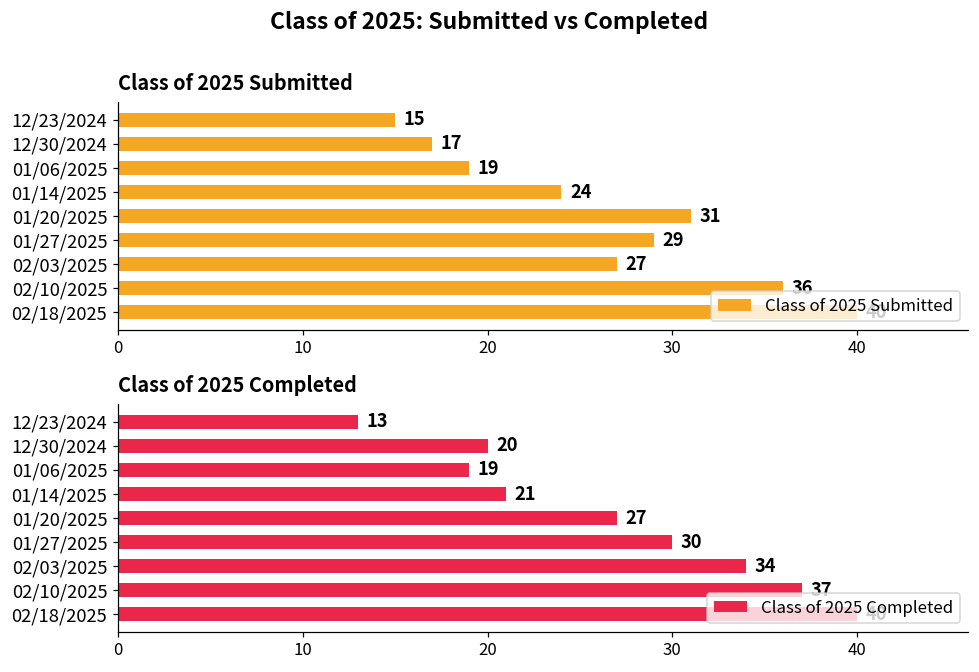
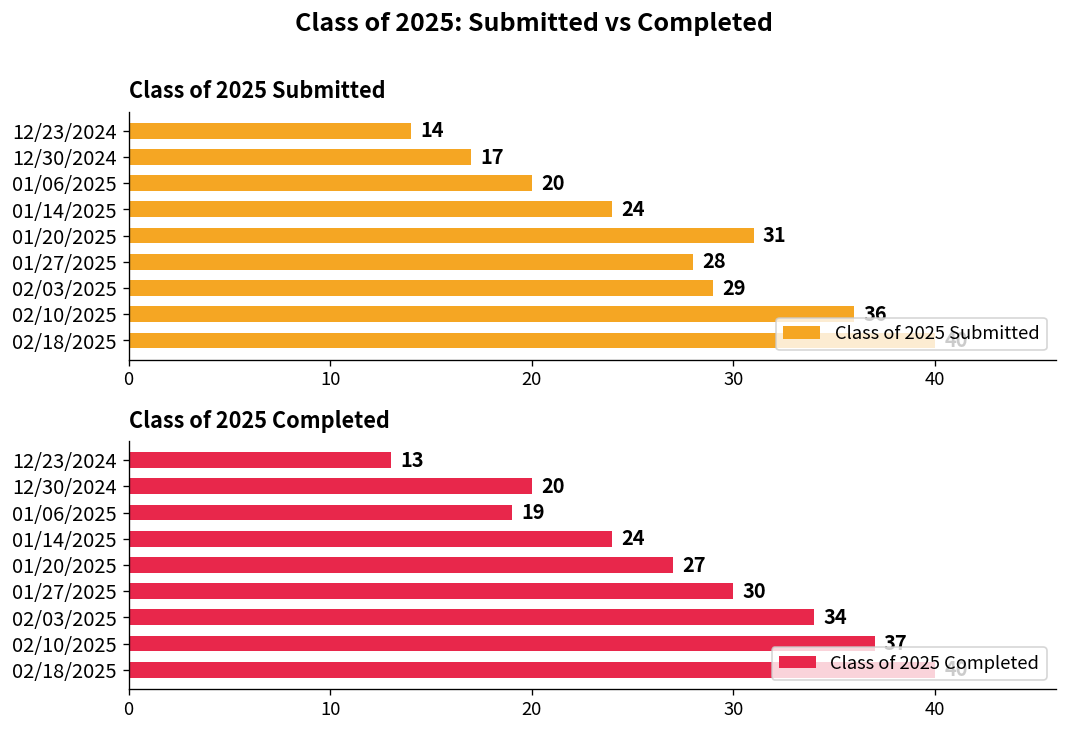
  {
    "Class of 2025 Submitted": {
-     "12/23/2024": 15,
+     "12/23/2024": 14,
      "12/30/2024": 17,
-     "01/06/2025": 19,
+     "01/06/2025": 20,
      "01/14/2025": 24,
      "01/20/2025": 31,
-     "01/27/2025": 29,
-     "02/03/2025": 27
+     "01/27/2025": 28,
+     "02/03/2025": 29
    },
    "Class of 2025 Completed": {
      "12/23/2024": 13,
      "12/30/2024": 20,
      "01/06/2025": 19,
-     "01/14/2025": 21,
+     "01/14/2025": 24,
      "01/20/2025": 27,
      "01/27/2025": 30,
      "02/03/2025": 34
    }
  }
